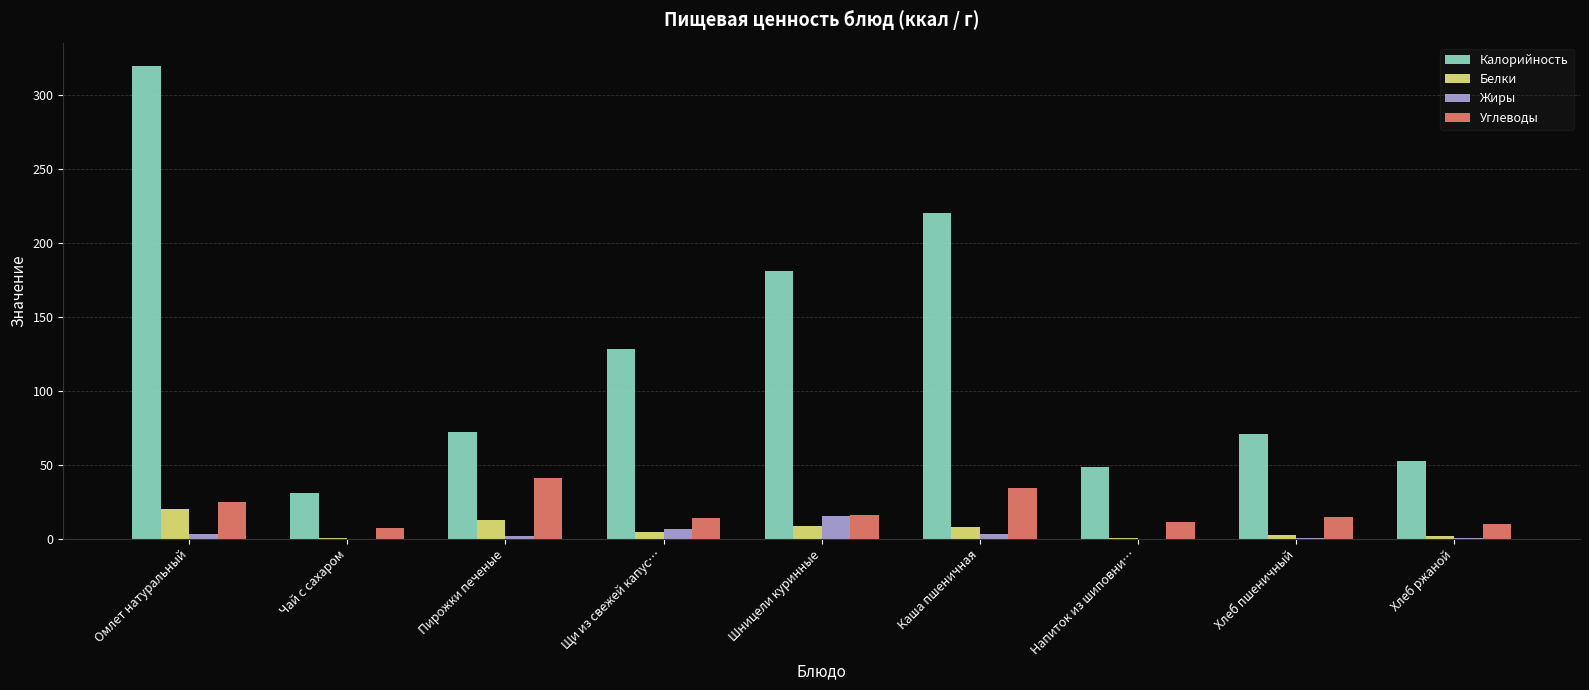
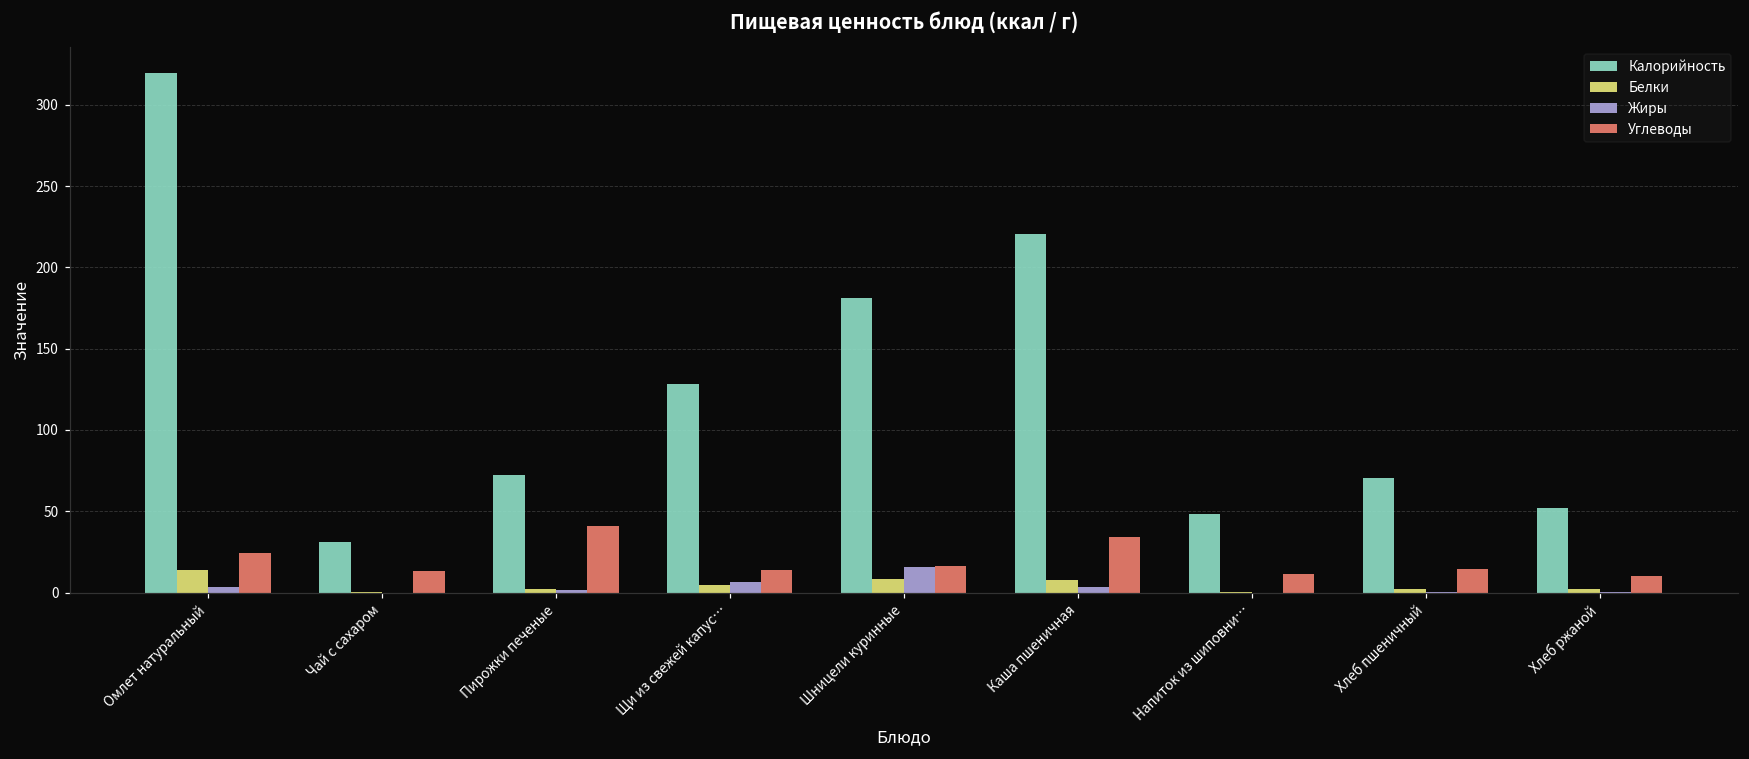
  {
    "Калорийность": {
      "Омлет натуральный": 320,
      "Чай с сахаром": 31,
      "Пирожки печеные": 72,
      "Щи из свежей капус…": 128,
      "Шницели куринные": 181,
      "Каша пшеничная": 221,
      "Напиток из шиповни…": 48,
      "Хлеб пшеничный": 71,
      "Хлеб ржаной": 52
    },
    "Белки": {
-     "Омлет натуральный": 20,
-     "Пирожки печеные": 13,
+     "Омлет натуральный": 14,
+     "Пирожки печеные": 2,
      "Щи из свежей капус…": 5,
      "Шницели куринные": 8,
      "Каша пшеничная": 8,
      "Хлеб пшеничный": 2,
      "Хлеб ржаной": 2
    },
    "Жиры": {
      "Омлет натуральный": 3,
      "Чай с сахаром": 0,
      "Пирожки печеные": 2,
      "Щи из свежей капус…": 7,
      "Шницели куринные": 15,
      "Каша пшеничная": 3,
      "Напиток из шиповни…": 0
    },
    "Углеводы": {
      "Омлет натуральный": 25,
-     "Чай с сахаром": 7,
+     "Чай с сахаром": 13,
      "Пирожки печеные": 41,
      "Щи из свежей капус…": 14,
      "Шницели куринные": 16,
      "Каша пшеничная": 34,
      "Напиток из шиповни…": 11,
      "Хлеб пшеничный": 15,
      "Хлеб ржаной": 10
    }
  }
